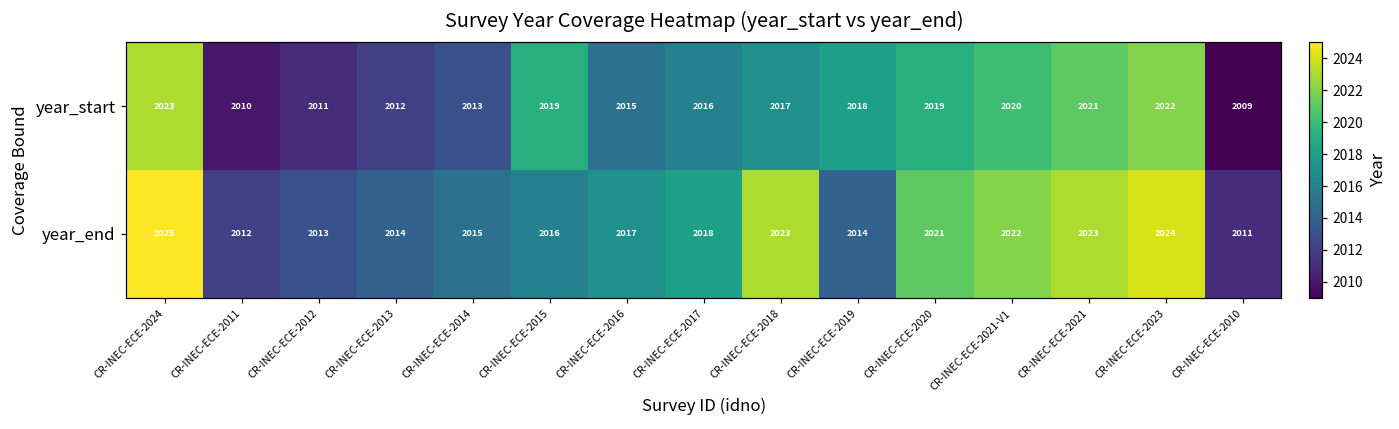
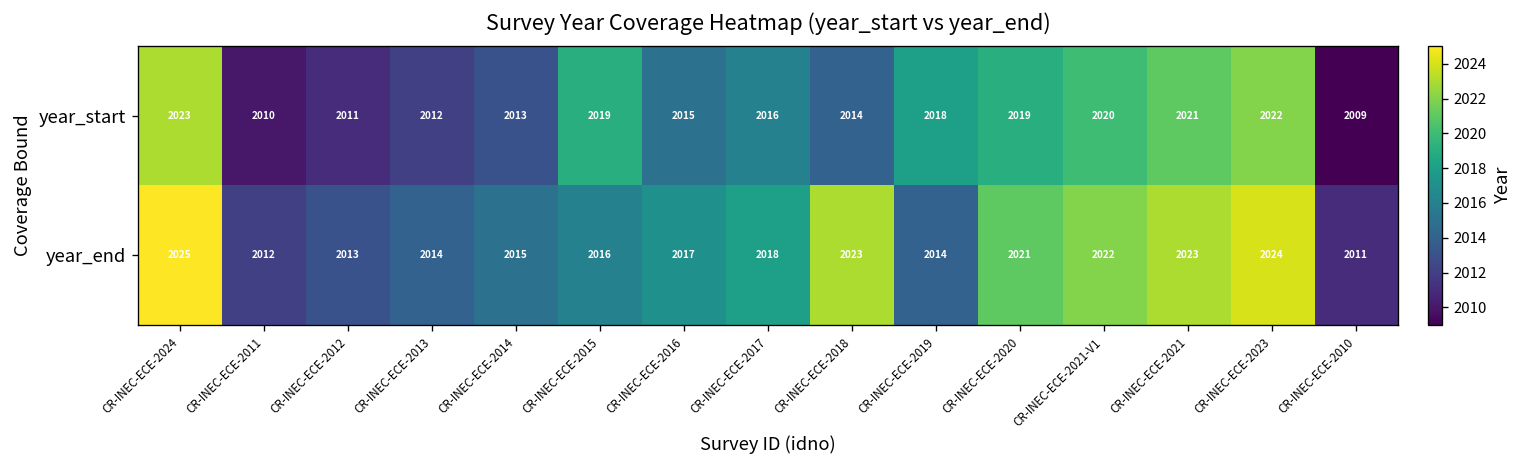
  {
    "year_start": {
      "CR-INEC-ECE-2024": 2023,
      "CR-INEC-ECE-2011": 2010,
      "CR-INEC-ECE-2012": 2011,
      "CR-INEC-ECE-2013": 2012,
      "CR-INEC-ECE-2014": 2013,
      "CR-INEC-ECE-2015": 2019,
      "CR-INEC-ECE-2016": 2015,
      "CR-INEC-ECE-2017": 2016,
-     "CR-INEC-ECE-2018": 2017,
+     "CR-INEC-ECE-2018": 2014,
      "CR-INEC-ECE-2019": 2018,
      "CR-INEC-ECE-2020": 2019,
      "CR-INEC-ECE-2021-V1": 2020,
      "CR-INEC-ECE-2021": 2021,
      "CR-INEC-ECE-2023": 2022,
      "CR-INEC-ECE-2010": 2009
    },
    "year_end": {
      "CR-INEC-ECE-2024": 2025,
      "CR-INEC-ECE-2011": 2012,
      "CR-INEC-ECE-2012": 2013,
      "CR-INEC-ECE-2013": 2014,
      "CR-INEC-ECE-2014": 2015,
      "CR-INEC-ECE-2015": 2016,
      "CR-INEC-ECE-2016": 2017,
      "CR-INEC-ECE-2017": 2018,
      "CR-INEC-ECE-2018": 2023,
      "CR-INEC-ECE-2019": 2014,
      "CR-INEC-ECE-2020": 2021,
      "CR-INEC-ECE-2021-V1": 2022,
      "CR-INEC-ECE-2021": 2023,
      "CR-INEC-ECE-2023": 2024,
      "CR-INEC-ECE-2010": 2011
    }
  }
